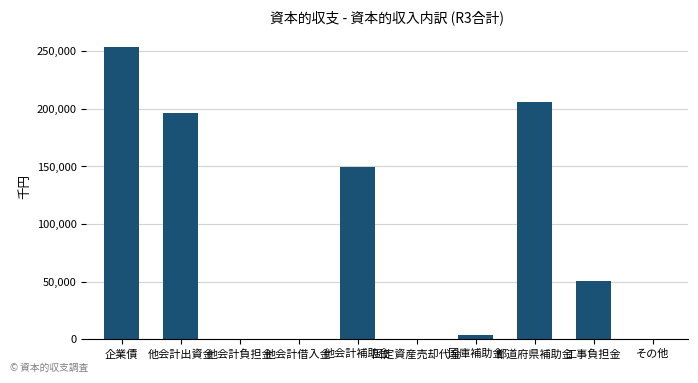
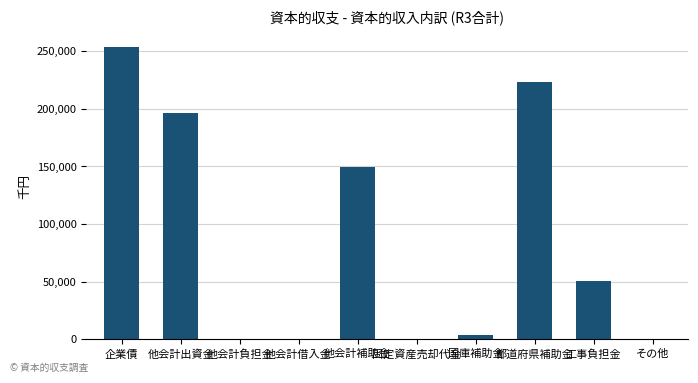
  {
    "企業債": "253,000",
    "他会計出資金": "197,000",
    "他会計負担金": "0",
    "他会計借入金": "0",
-   "都道府県補助金": "206,000",
+   "都道府県補助金": "223,000",
    "工事負担金": "50,000",
    "その他": "0"
  }
